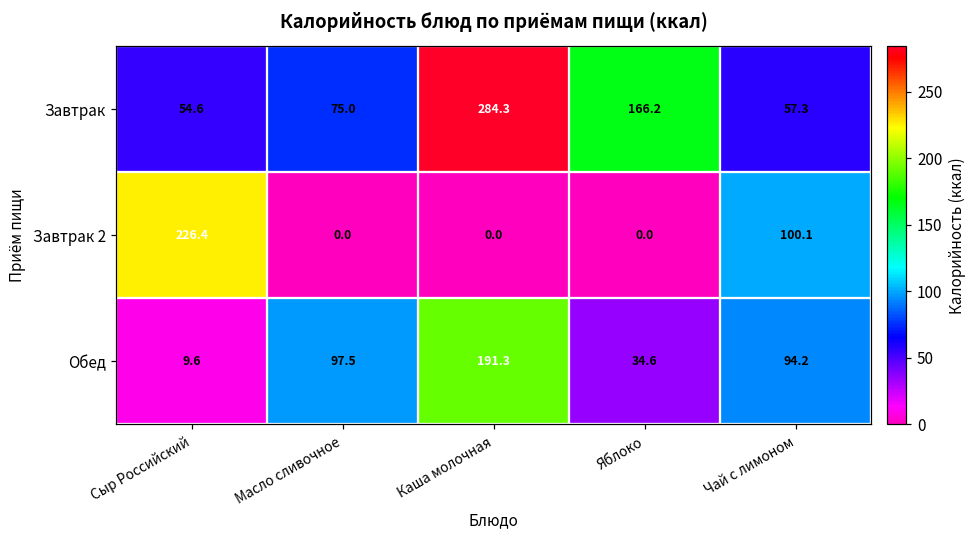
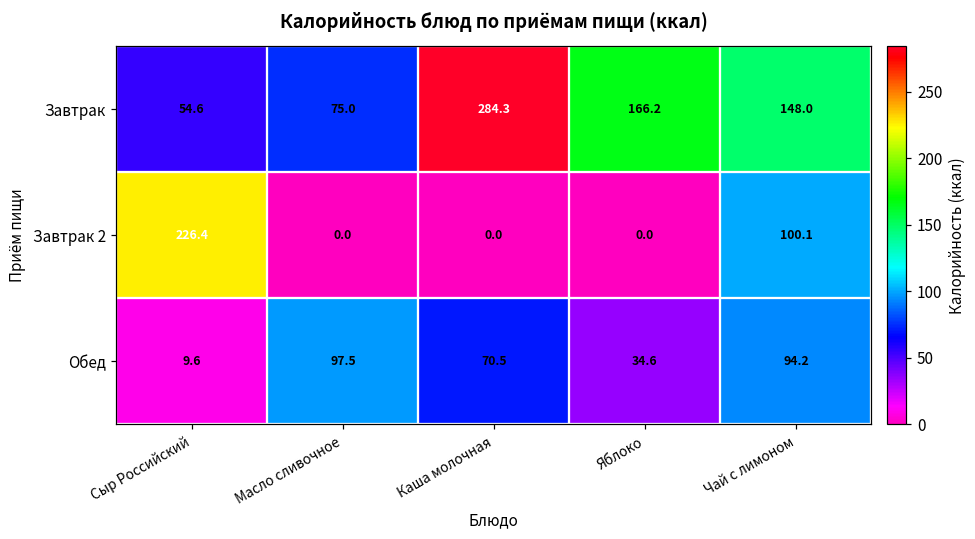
  {
    "Завтрак": {
      "Сыр Российский": 54.6,
      "Масло сливочное": 75.0,
      "Каша молочная": 284.3,
      "Яблоко": 166.2,
-     "Чай с лимоном": 57.3
+     "Чай с лимоном": 148.0
    },
    "Завтрак 2": {
      "Сыр Российский": 226.4,
      "Масло сливочное": 0.0,
      "Каша молочная": 0.0,
      "Яблоко": 0.0,
      "Чай с лимоном": 100.1
    },
    "Обед": {
      "Сыр Российский": 9.6,
      "Масло сливочное": 97.5,
-     "Каша молочная": 191.3,
+     "Каша молочная": 70.5,
      "Яблоко": 34.6,
      "Чай с лимоном": 94.2
    }
  }
